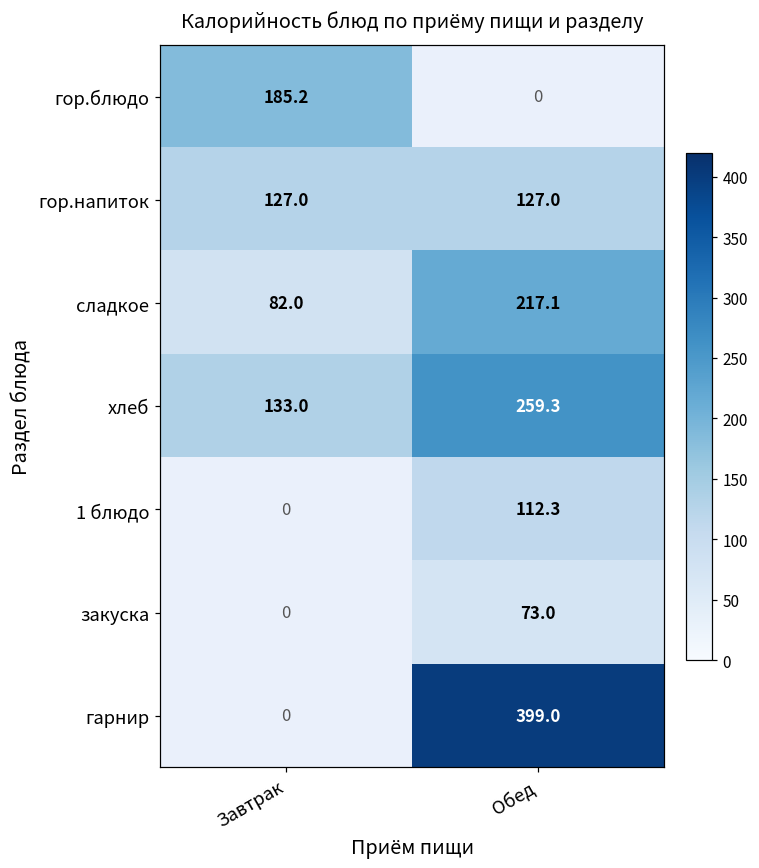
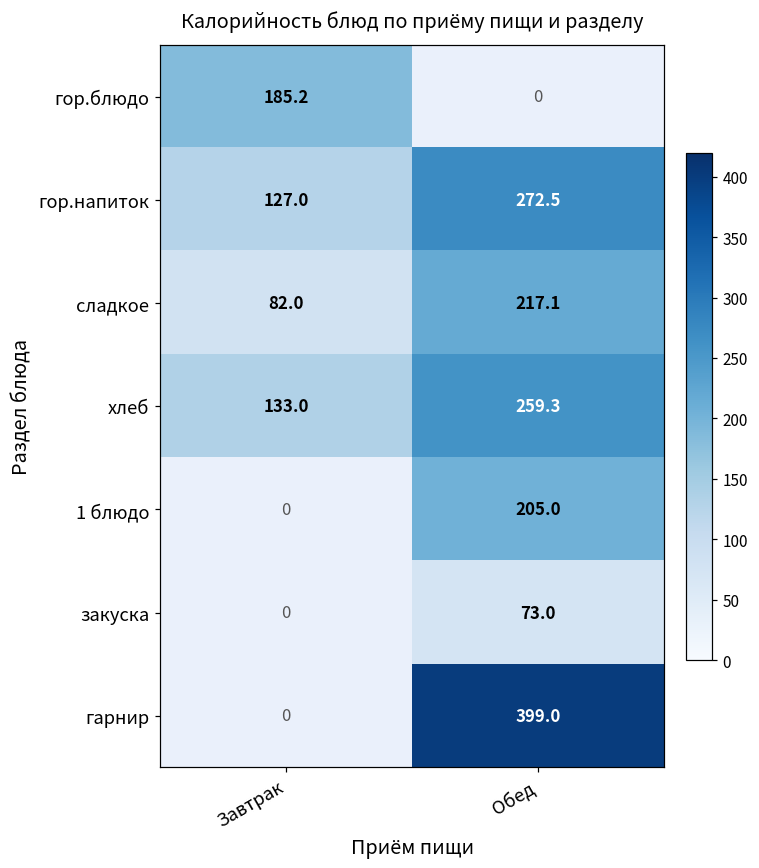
  {
    "гор.блюдо": {
      "Завтрак": 185.2
    },
    "гор.напиток": {
      "Завтрак": 127.0,
-     "Обед": 127.0
+     "Обед": 272.5
    },
    "сладкое": {
      "Завтрак": 82.0,
      "Обед": 217.1
    },
    "хлеб": {
      "Завтрак": 133.0,
      "Обед": 259.3
    },
    "1 блюдо": {
-     "Обед": 112.3
+     "Обед": 205.0
    },
    "закуска": {
      "Обед": 73.0
    },
    "гарнир": {
      "Обед": 399.0
    }
  }
